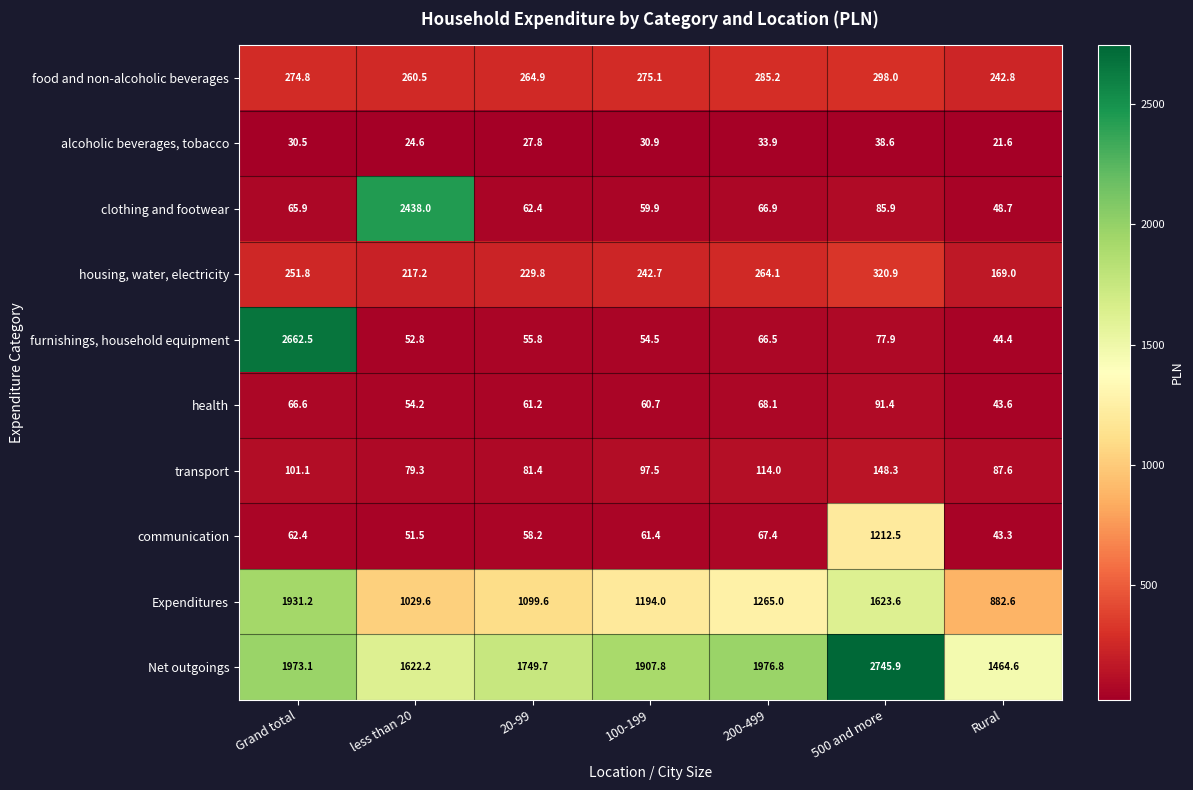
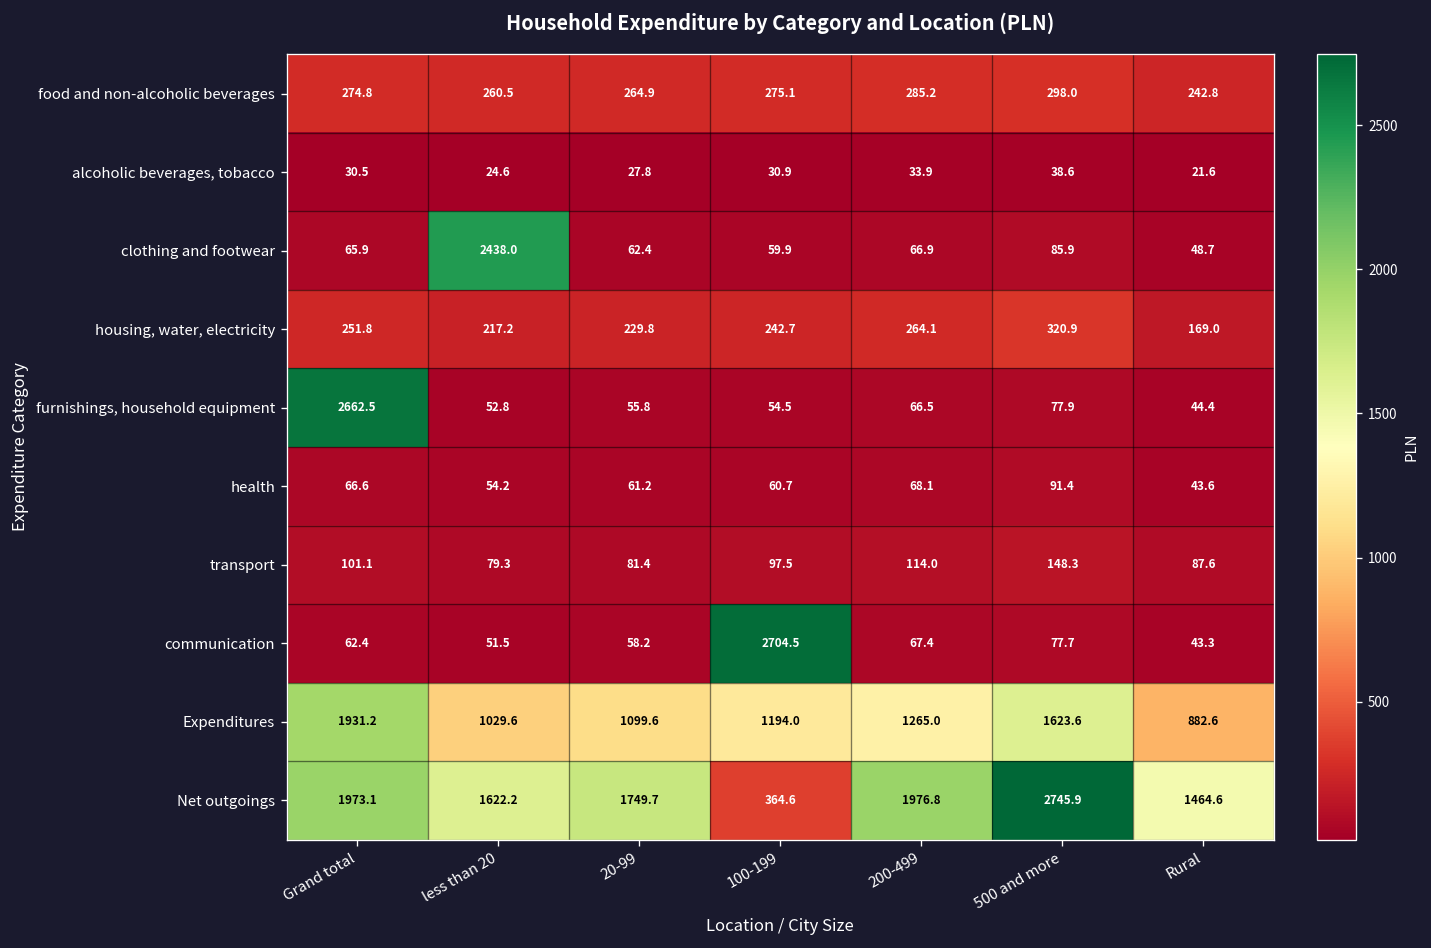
  {
    "food and non-alcoholic beverages": {
      "Grand total": 274.8,
      "less than 20": 260.5,
      "20-99": 264.9,
      "100-199": 275.1,
      "200-499": 285.2,
      "500 and more": 298.0,
      "Rural": 242.8
    },
    "alcoholic beverages, tobacco": {
      "Grand total": 30.5,
      "less than 20": 24.6,
      "20-99": 27.8,
      "100-199": 30.9,
      "200-499": 33.9,
      "500 and more": 38.6,
      "Rural": 21.6
    },
    "clothing and footwear": {
      "Grand total": 65.9,
      "less than 20": 2438.0,
      "20-99": 62.4,
      "100-199": 59.9,
      "200-499": 66.9,
      "500 and more": 85.9,
      "Rural": 48.7
    },
    "housing, water, electricity": {
      "Grand total": 251.8,
      "less than 20": 217.2,
      "20-99": 229.8,
      "100-199": 242.7,
      "200-499": 264.1,
      "500 and more": 320.9,
      "Rural": 169.0
    },
    "furnishings, household equipment": {
      "Grand total": 2662.5,
      "less than 20": 52.8,
      "20-99": 55.8,
      "100-199": 54.5,
      "200-499": 66.5,
      "500 and more": 77.9,
      "Rural": 44.4
    },
    "health": {
      "Grand total": 66.6,
      "less than 20": 54.2,
      "20-99": 61.2,
      "100-199": 60.7,
      "200-499": 68.1,
      "500 and more": 91.4,
      "Rural": 43.6
    },
    "transport": {
      "Grand total": 101.1,
      "less than 20": 79.3,
      "20-99": 81.4,
      "100-199": 97.5,
      "200-499": 114.0,
      "500 and more": 148.3,
      "Rural": 87.6
    },
    "communication": {
      "Grand total": 62.4,
      "less than 20": 51.5,
      "20-99": 58.2,
-     "100-199": 61.4,
+     "100-199": 2704.5,
      "200-499": 67.4,
-     "500 and more": 1212.5,
+     "500 and more": 77.7,
      "Rural": 43.3
    },
    "Expenditures": {
      "Grand total": 1931.2,
      "less than 20": 1029.6,
      "20-99": 1099.6,
      "100-199": 1194.0,
      "200-499": 1265.0,
      "500 and more": 1623.6,
      "Rural": 882.6
    },
    "Net outgoings": {
      "Grand total": 1973.1,
      "less than 20": 1622.2,
      "20-99": 1749.7,
-     "100-199": 1907.8,
+     "100-199": 364.6,
      "200-499": 1976.8,
      "500 and more": 2745.9,
      "Rural": 1464.6
    }
  }
